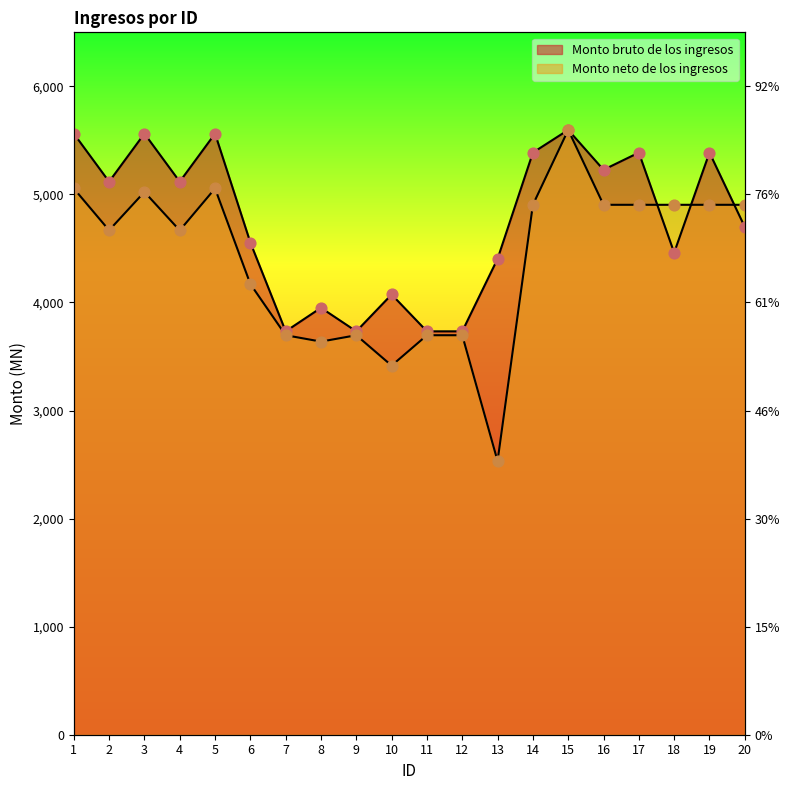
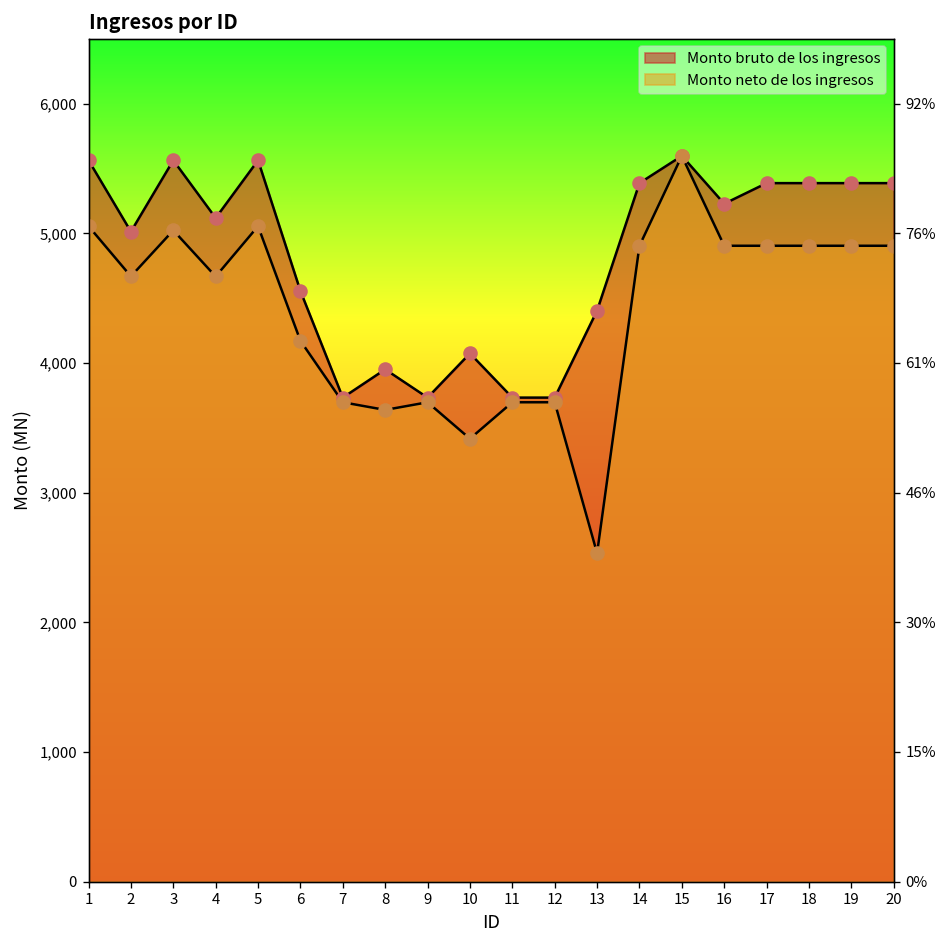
  {
    "Monto bruto de los ingresos": {
      "1": "5,560",
-     "2": "5,120",
+     "2": "5,010",
      "3": "5,560",
      "4": "5,120",
      "5": "5,560",
      "6": "4,560",
      "7": "3,730",
      "8": "3,950",
      "9": "3,730",
      "10": "4,070",
      "11": "3,730",
      "12": "3,730",
      "13": "4,400",
      "14": "5,390",
      "16": "5,230",
      "17": "5,390",
-     "18": "4,460",
+     "18": "5,390",
      "19": "5,390",
-     "20": "4,700"
+     "20": "5,390"
    },
    "Monto neto de los ingresos": {
      "1": "5,060",
      "2": "4,670",
      "3": "5,020",
      "4": "4,670",
      "5": "5,060",
      "6": "4,170",
      "7": "3,700",
      "8": "3,640",
      "9": "3,700",
      "10": "3,420",
      "11": "3,700",
      "12": "3,700",
      "13": "2,530",
      "14": "4,900",
      "16": "4,900",
      "17": "4,900",
      "18": "4,900",
      "19": "4,900",
      "20": "4,900"
    }
  }
